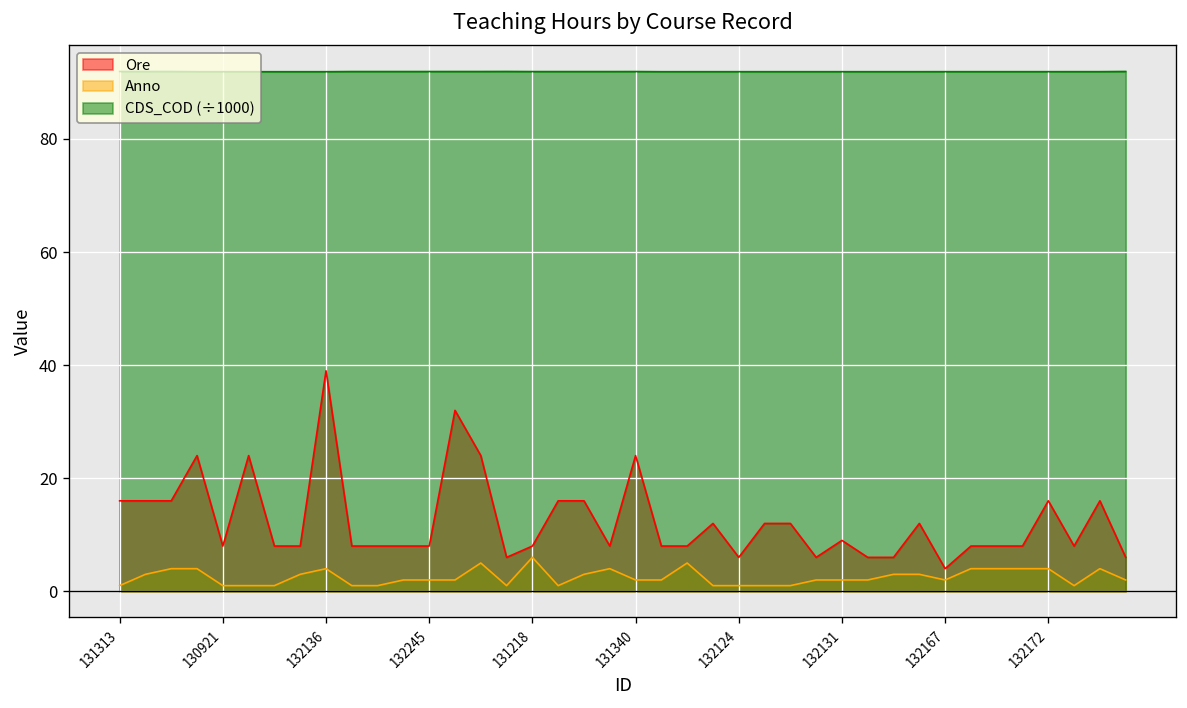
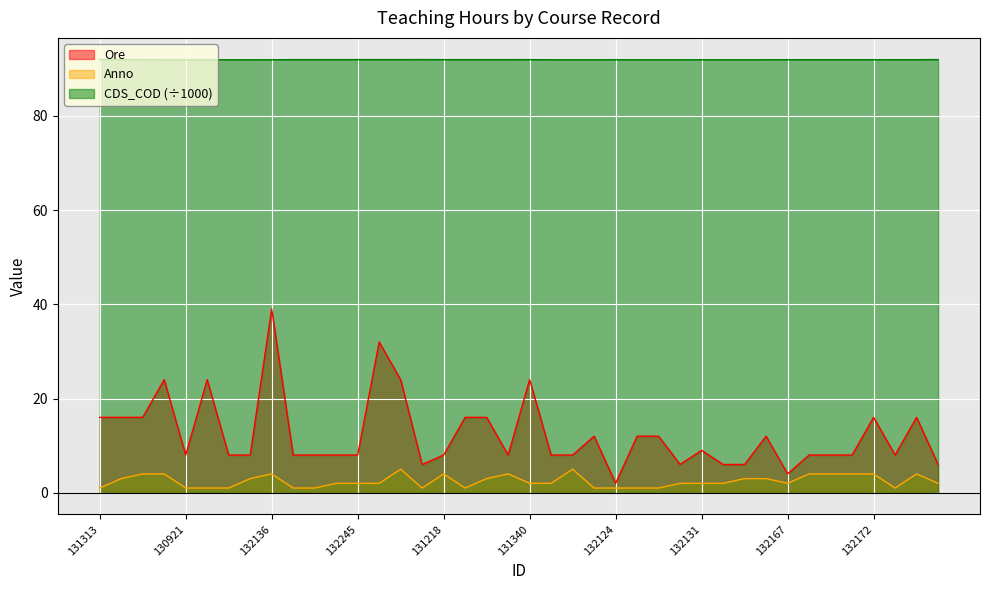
  {
    "Ore": {
      "131313": 16,
      "130921": 8,
      "132136": 39,
      "132245": 8,
      "131218": 8,
      "131340": 24,
-     "132124": 6,
+     "132124": 2,
      "132131": 9,
      "132167": 4,
      "132172": 16
    },
    "Anno": {
      "131313": 1,
      "130921": 1,
      "132136": 4,
      "132245": 2,
-     "131218": 6,
+     "131218": 4,
      "131340": 2,
      "132124": 1,
      "132131": 2,
      "132167": 2,
      "132172": 4
    },
    "CDS_COD (÷1000)": {
      "132136": 92,
      "132245": 92,
      "131218": 92,
      "131340": 92,
      "132124": 92,
      "132131": 92,
      "132167": 92,
      "132172": 92
    }
  }
